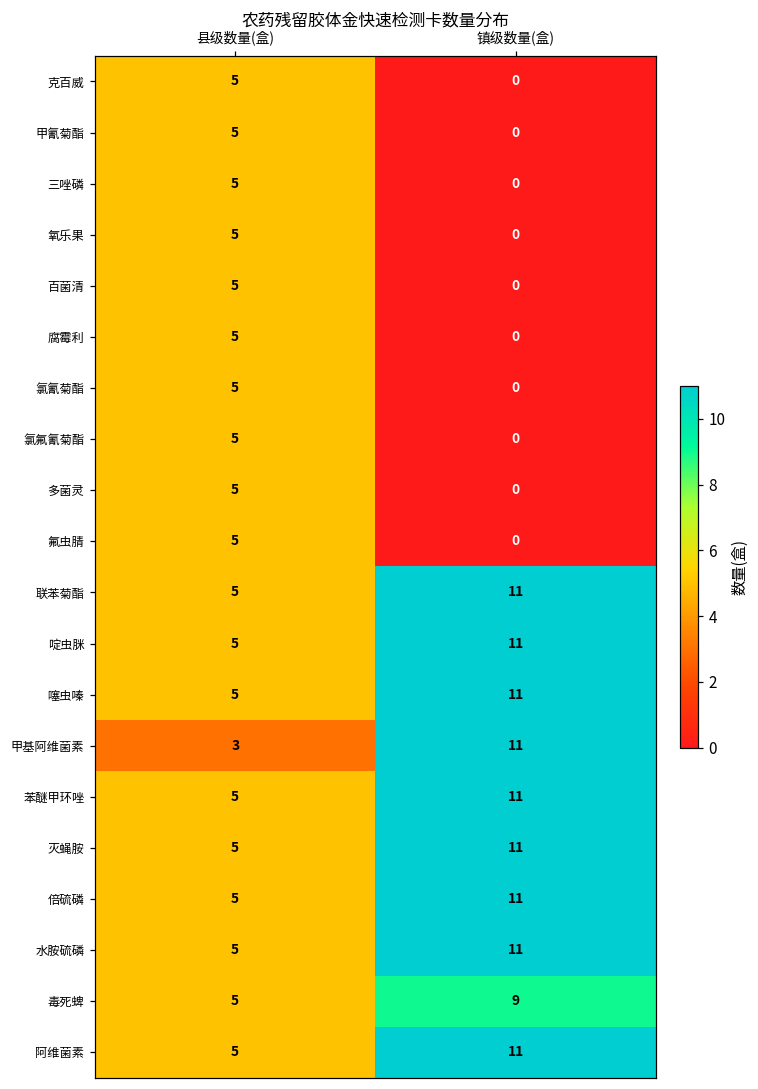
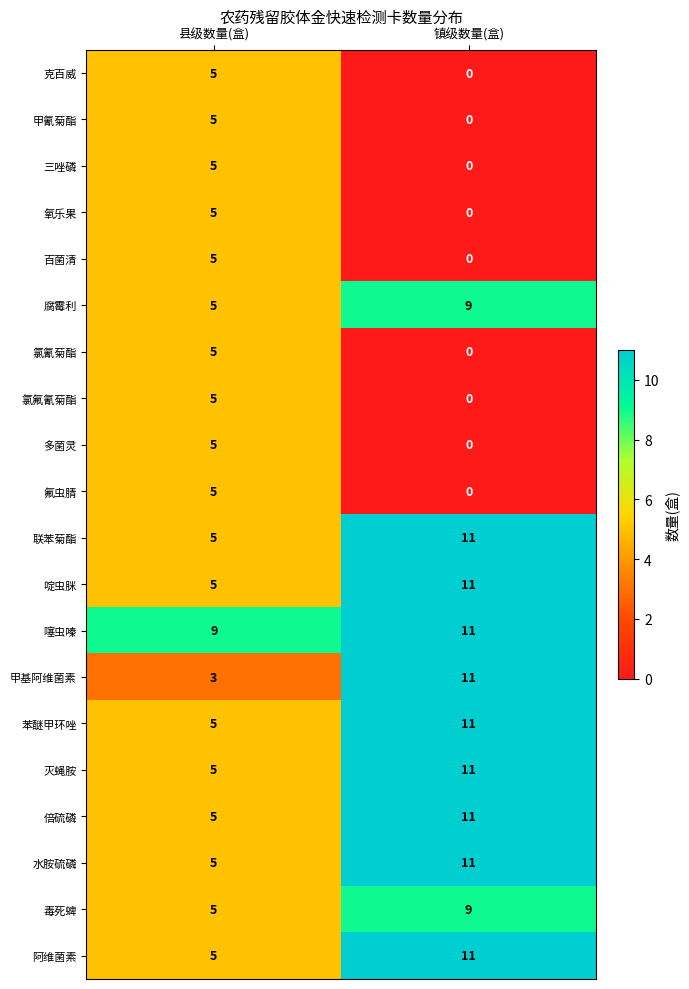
  {
    "克百威": {
      "县级数量(盒)": 5,
      "镇级数量(盒)": 0
    },
    "甲氰菊酯": {
      "县级数量(盒)": 5,
      "镇级数量(盒)": 0
    },
    "三唑磷": {
      "县级数量(盒)": 5,
      "镇级数量(盒)": 0
    },
    "氧乐果": {
      "县级数量(盒)": 5,
      "镇级数量(盒)": 0
    },
    "百菌清": {
      "县级数量(盒)": 5,
      "镇级数量(盒)": 0
    },
    "腐霉利": {
      "县级数量(盒)": 5,
-     "镇级数量(盒)": 0
+     "镇级数量(盒)": 9
    },
    "氯氰菊酯": {
      "县级数量(盒)": 5,
      "镇级数量(盒)": 0
    },
    "氯氟氰菊酯": {
      "县级数量(盒)": 5,
      "镇级数量(盒)": 0
    },
    "多菌灵": {
      "县级数量(盒)": 5,
      "镇级数量(盒)": 0
    },
    "氟虫腈": {
      "县级数量(盒)": 5,
      "镇级数量(盒)": 0
    },
    "联苯菊酯": {
      "县级数量(盒)": 5,
      "镇级数量(盒)": 11
    },
    "啶虫脒": {
      "县级数量(盒)": 5,
      "镇级数量(盒)": 11
    },
    "噻虫嗪": {
-     "县级数量(盒)": 5,
+     "县级数量(盒)": 9,
      "镇级数量(盒)": 11
    },
    "甲基阿维菌素": {
      "县级数量(盒)": 3,
      "镇级数量(盒)": 11
    },
    "苯醚甲环唑": {
      "县级数量(盒)": 5,
      "镇级数量(盒)": 11
    },
    "灭蝇胺": {
      "县级数量(盒)": 5,
      "镇级数量(盒)": 11
    },
    "倍硫磷": {
      "县级数量(盒)": 5,
      "镇级数量(盒)": 11
    },
    "水胺硫磷": {
      "县级数量(盒)": 5,
      "镇级数量(盒)": 11
    },
    "毒死蜱": {
      "县级数量(盒)": 5,
      "镇级数量(盒)": 9
    },
    "阿维菌素": {
      "县级数量(盒)": 5,
      "镇级数量(盒)": 11
    }
  }
